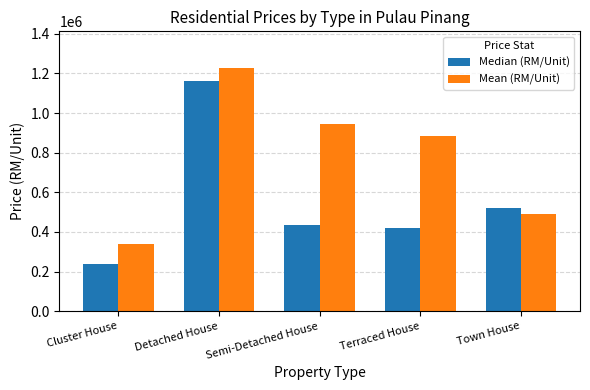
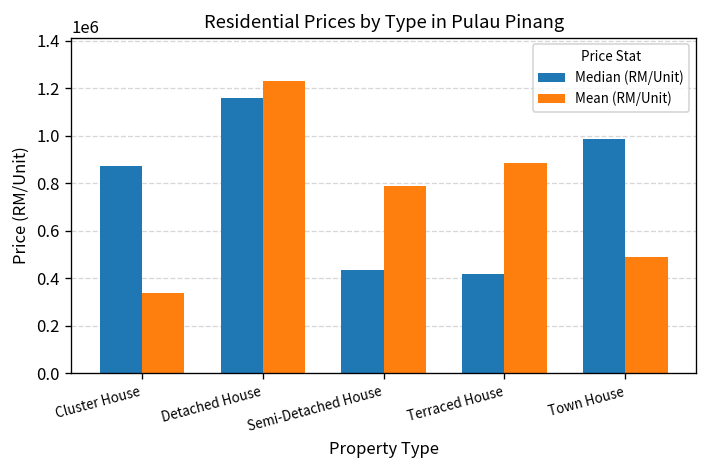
  {
    "Median (RM/Unit)": {
-     "Cluster House": 240000,
+     "Cluster House": 870000,
      "Detached House": 1160000,
      "Semi-Detached House": 440000,
      "Terraced House": 420000,
-     "Town House": 520000
+     "Town House": 990000
    },
    "Mean (RM/Unit)": {
      "Cluster House": 340000,
      "Detached House": 1230000,
-     "Semi-Detached House": 950000,
+     "Semi-Detached House": 790000,
      "Terraced House": 880000,
      "Town House": 490000
    }
  }
